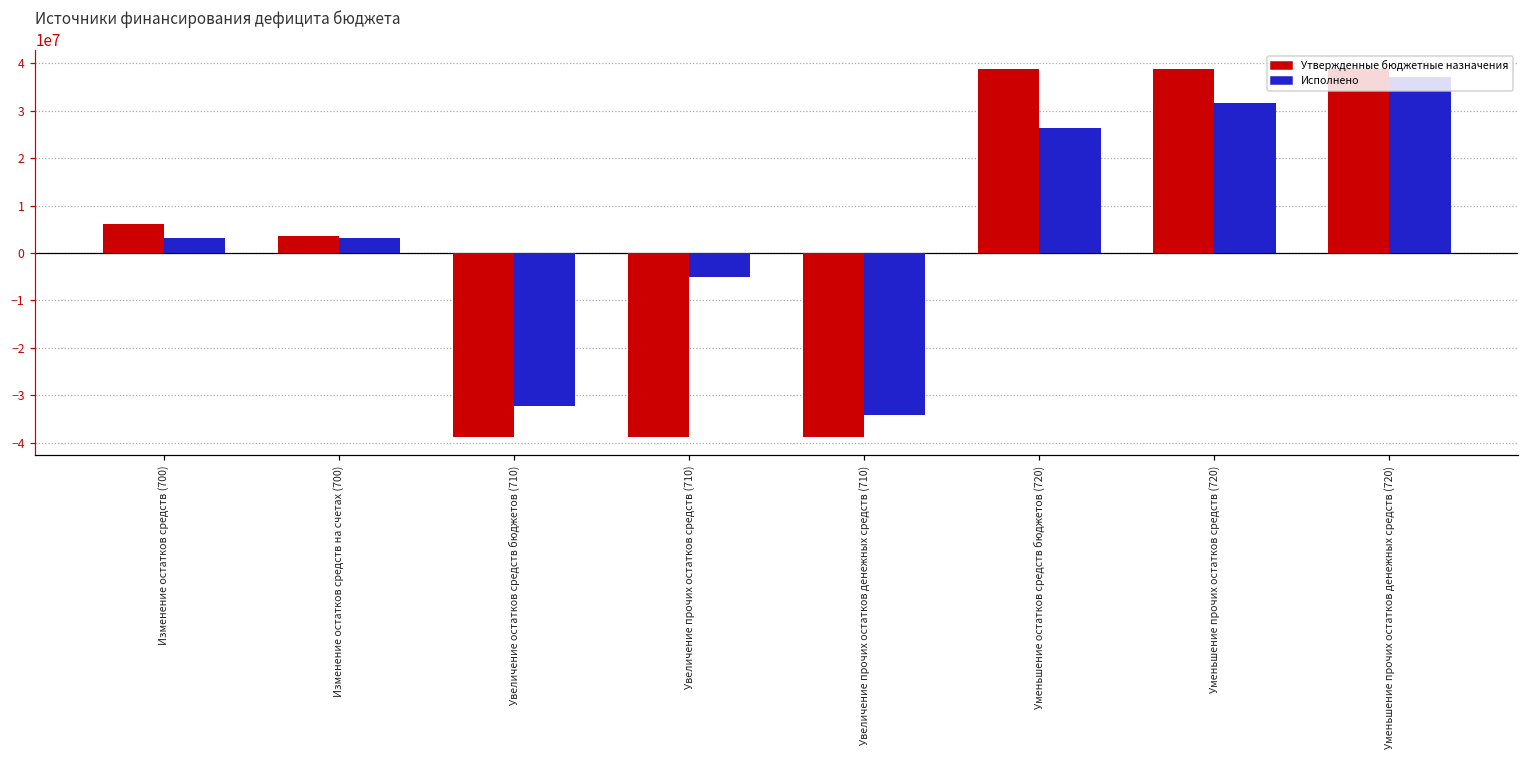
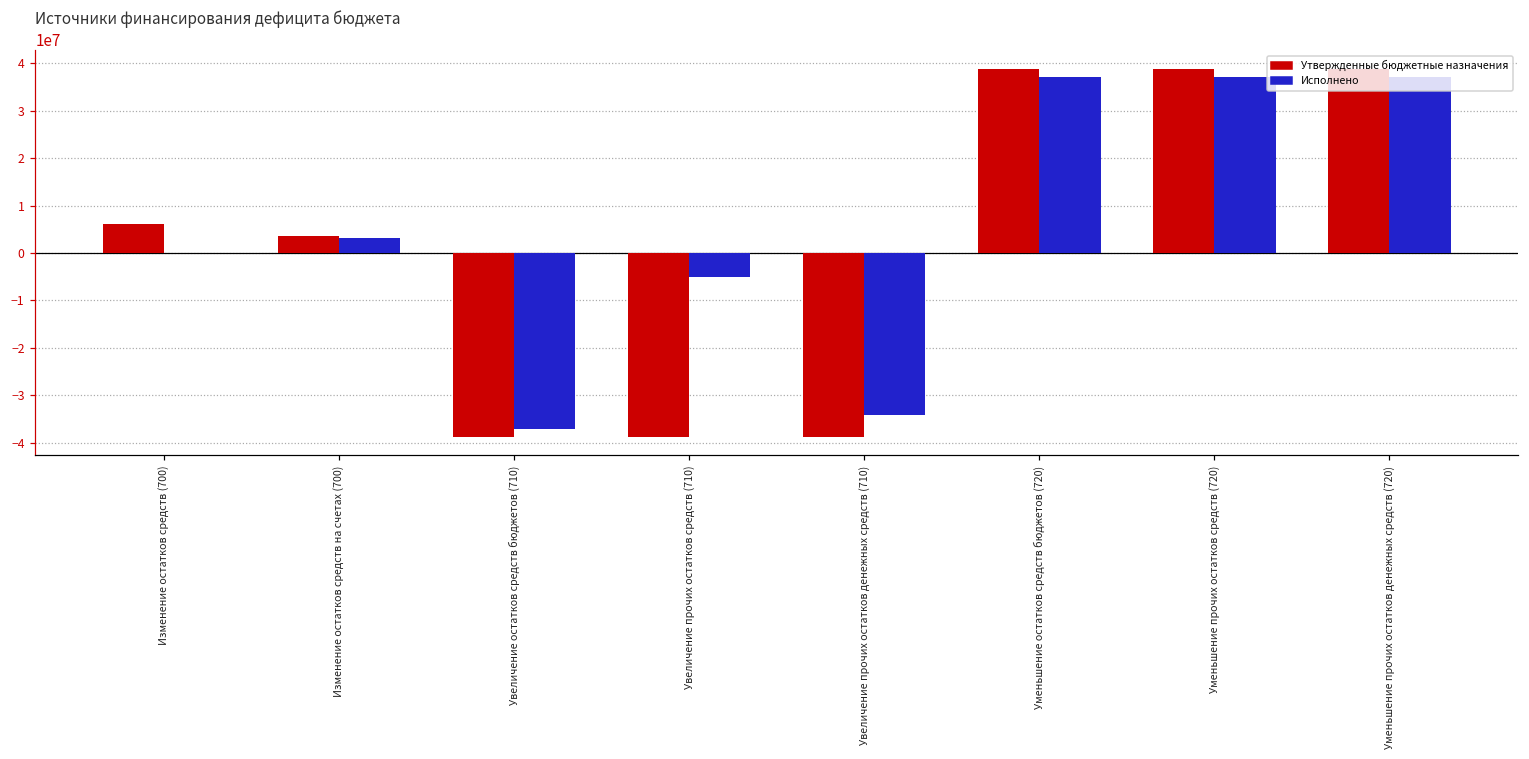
  {
    "Утвержденные бюджетные назначения": {
      "Изменение остатков средств (700)": 6000000,
      "Изменение остатков средств на счетах (700)": 3000000,
      "Увеличение остатков средств бюджетов (710)": -39000000,
      "Увеличение прочих остатков средств (710)": -39000000,
      "Увеличение прочих остатков денежных средств (710)": -39000000,
      "Уменьшение остатков средств бюджетов (720)": 39000000,
      "Уменьшение прочих остатков средств (720)": 39000000
    },
    "Исполнено": {
-     "Изменение остатков средств (700)": 3000000,
+     "Изменение остатков средств (700)": 0,
      "Изменение остатков средств на счетах (700)": 3000000,
-     "Увеличение остатков средств бюджетов (710)": -32000000,
+     "Увеличение остатков средств бюджетов (710)": -37000000,
      "Увеличение прочих остатков средств (710)": -5000000,
      "Увеличение прочих остатков денежных средств (710)": -34000000,
-     "Уменьшение остатков средств бюджетов (720)": 26000000,
-     "Уменьшение прочих остатков средств (720)": 32000000
+     "Уменьшение остатков средств бюджетов (720)": 37000000,
+     "Уменьшение прочих остатков средств (720)": 37000000
    }
  }
